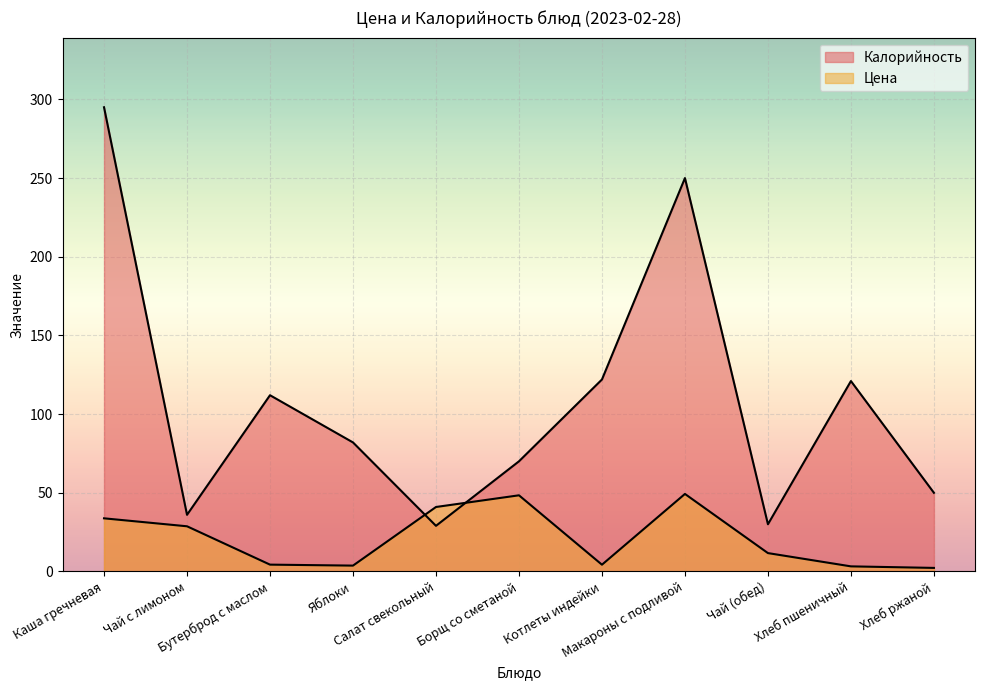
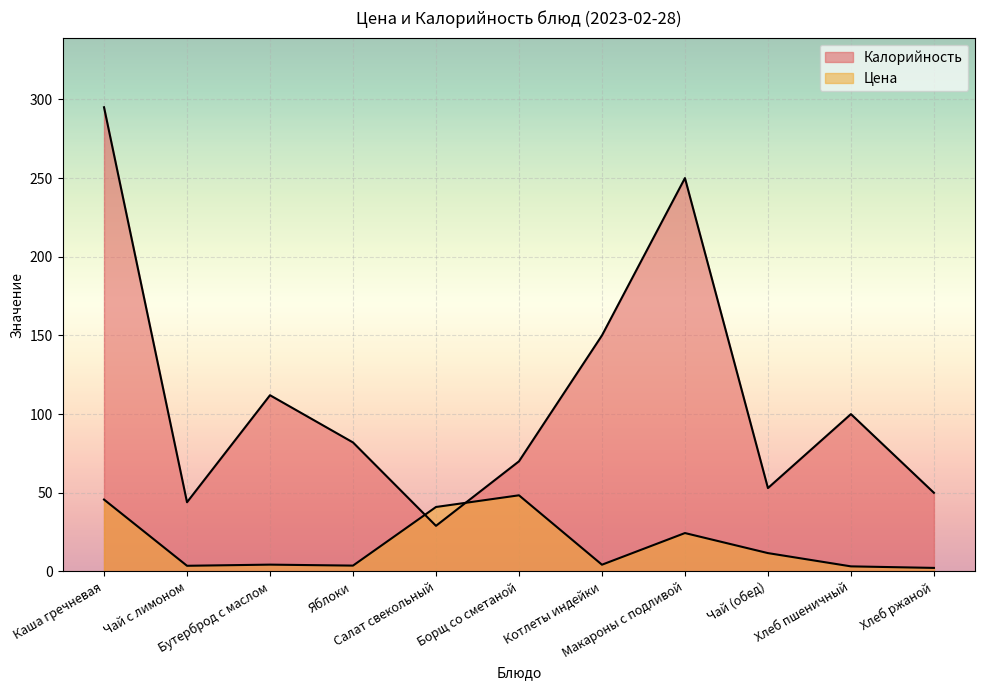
  {
    "Калорийность": {
      "Каша гречневая": 295,
-     "Чай с лимоном": 36,
+     "Чай с лимоном": 44,
      "Бутерброд с маслом": 112,
      "Яблоки": 82,
      "Салат свекольный": 29,
      "Борщ со сметаной": 70,
-     "Котлеты индейки": 122,
+     "Котлеты индейки": 150,
      "Макароны с подливой": 250,
-     "Чай (обед)": 30,
-     "Хлеб пшеничный": 121,
+     "Чай (обед)": 53,
+     "Хлеб пшеничный": 100,
      "Хлеб ржаной": 50
    },
    "Цена": {
-     "Каша гречневая": 34,
-     "Чай с лимоном": 29,
+     "Каша гречневая": 46,
+     "Чай с лимоном": 4,
      "Бутерброд с маслом": 4,
      "Яблоки": 4,
      "Салат свекольный": 41,
      "Борщ со сметаной": 48,
      "Котлеты индейки": 4,
-     "Макароны с подливой": 49,
+     "Макароны с подливой": 24,
      "Чай (обед)": 12,
      "Хлеб пшеничный": 3,
      "Хлеб ржаной": 2
    }
  }
